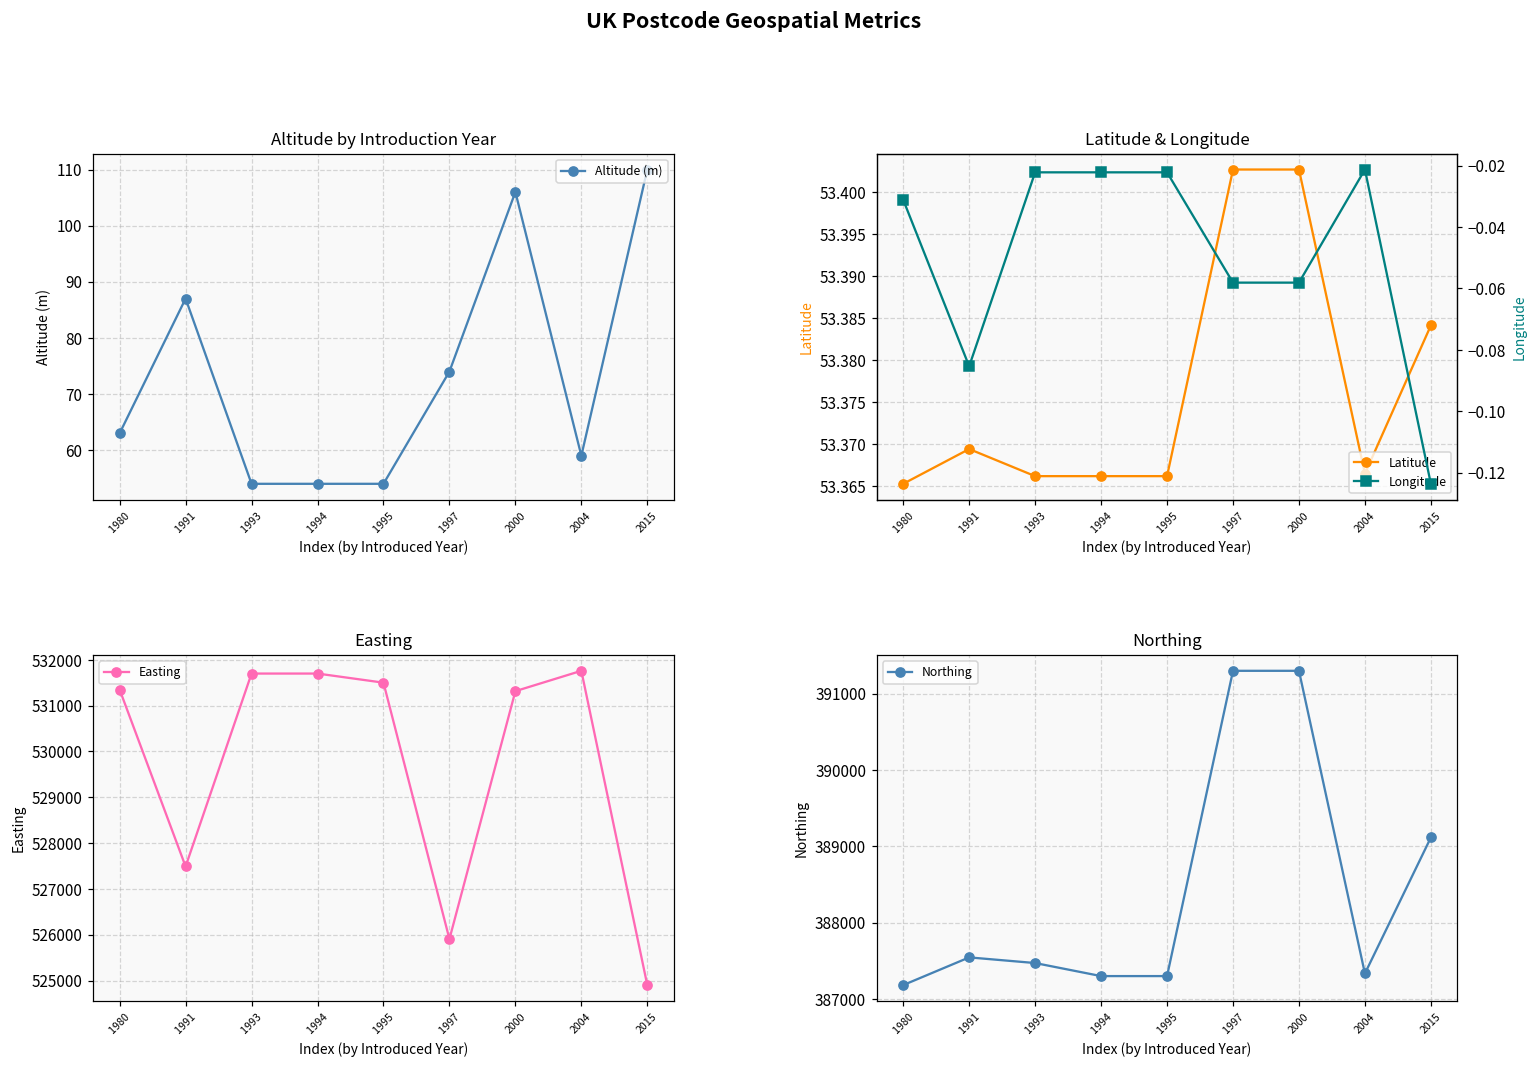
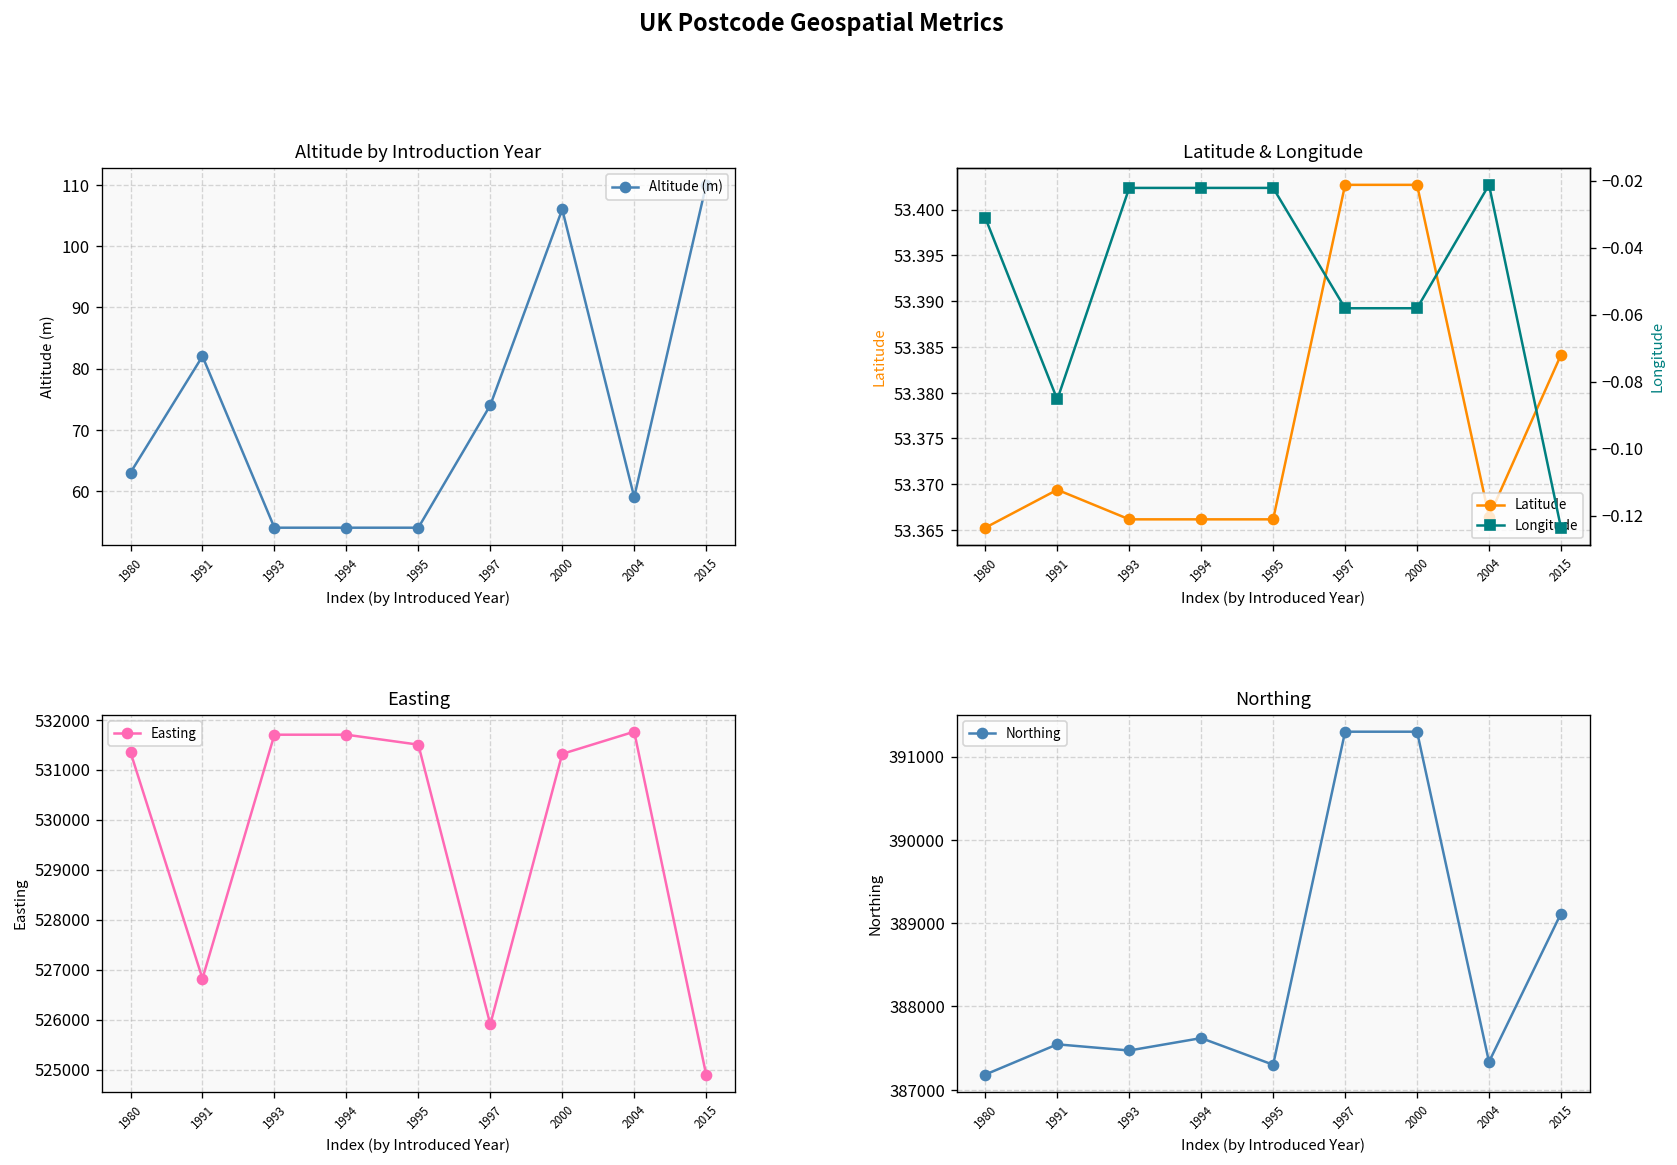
  {
    "Altitude by Introduction Year": {
      "1980": 63,
-     "1991": 87,
+     "1991": 82,
      "1993": 54,
      "1994": 54,
      "1995": 54,
      "1997": 74,
      "2000": 106,
      "2004": 59
    },
    "Easting": {
      "1980": 531300,
-     "1991": 527500,
+     "1991": 526800,
      "1993": 531700,
      "1994": 531700,
      "1995": 531500,
      "1997": 525900,
      "2000": 531300,
      "2004": 531800,
      "2015": 524900
    },
    "Northing": {
      "1980": 387200,
      "1991": 387500,
      "1993": 387500,
-     "1994": 387300,
+     "1994": 387600,
      "1995": 387300,
      "1997": 391300,
      "2000": 391300,
      "2004": 387300,
      "2015": 389100
    }
  }
